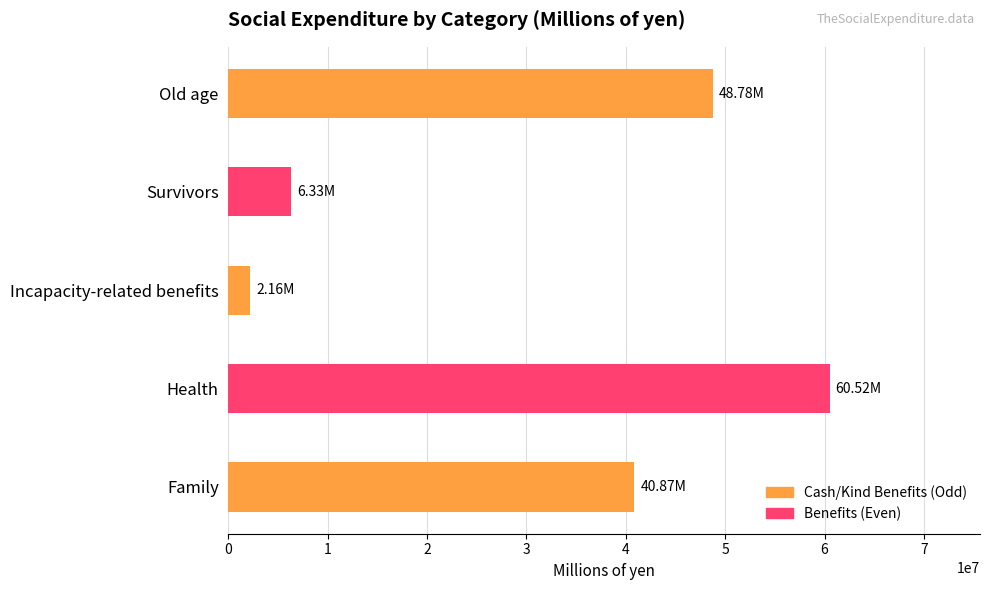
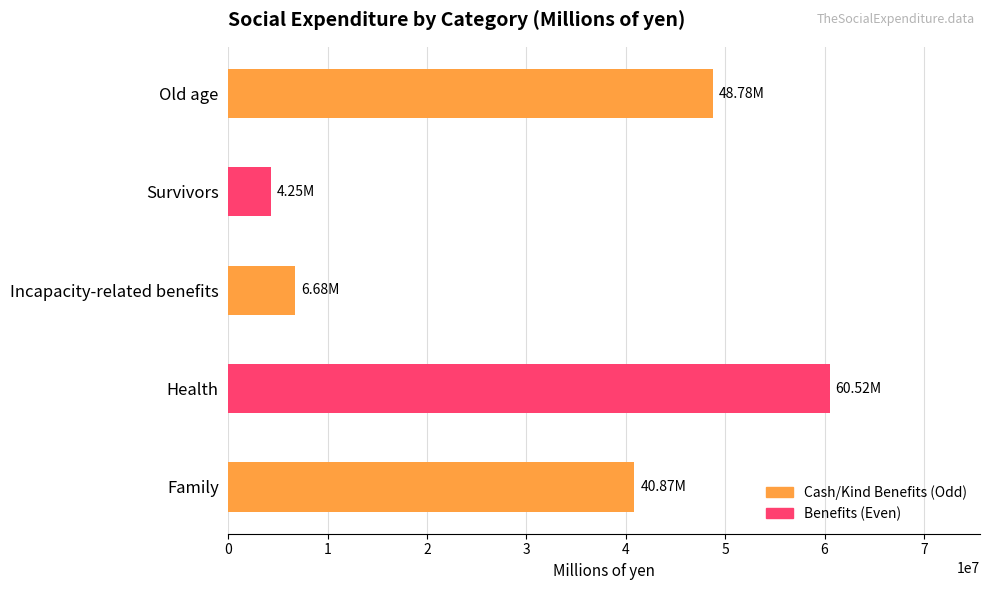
  {
    "Old age": "48.78M",
-   "Survivors": "6.33M",
-   "Incapacity-related benefits": "2.16M",
+   "Survivors": "4.25M",
+   "Incapacity-related benefits": "6.68M",
    "Health": "60.52M",
    "Family": "40.87M"
  }
